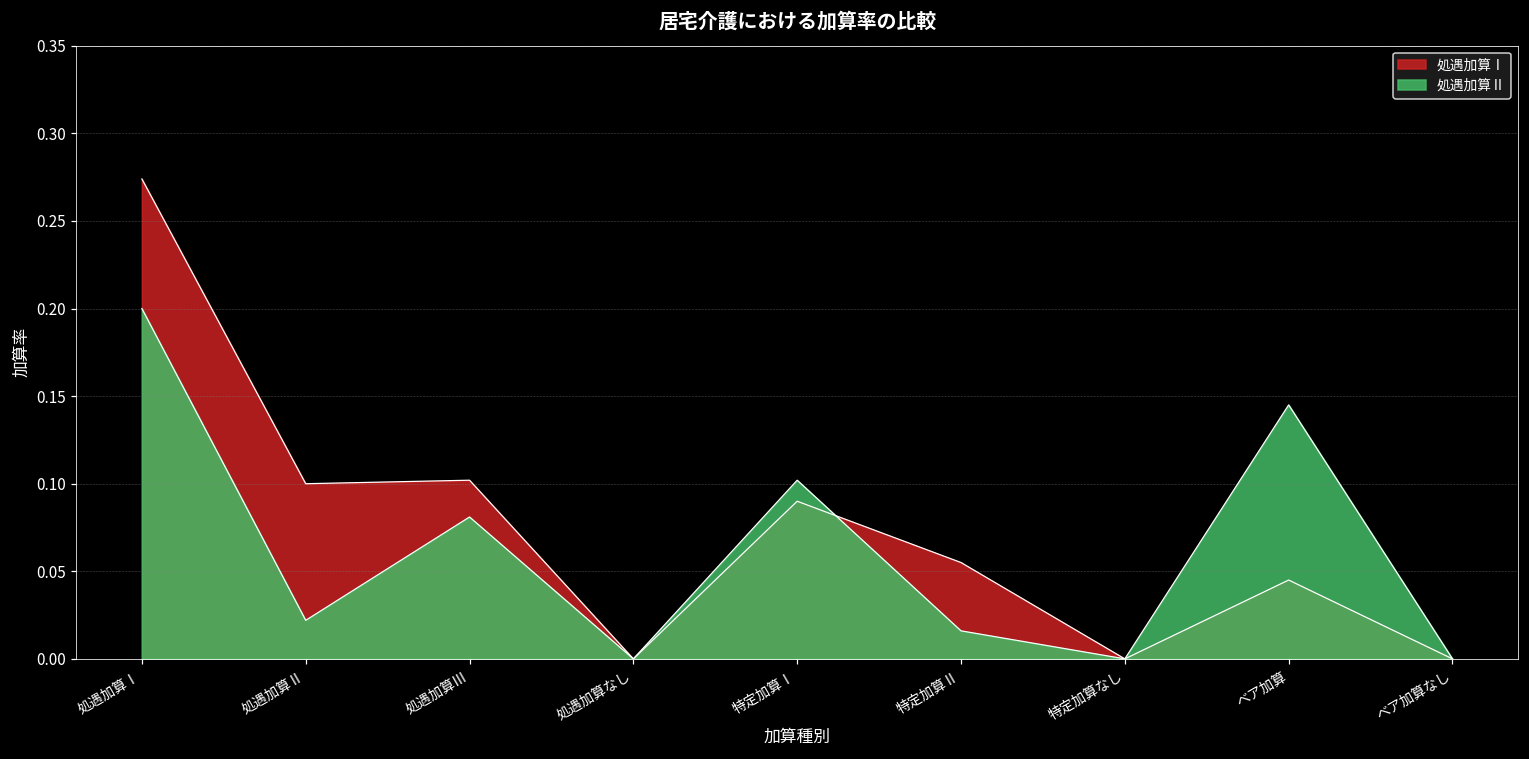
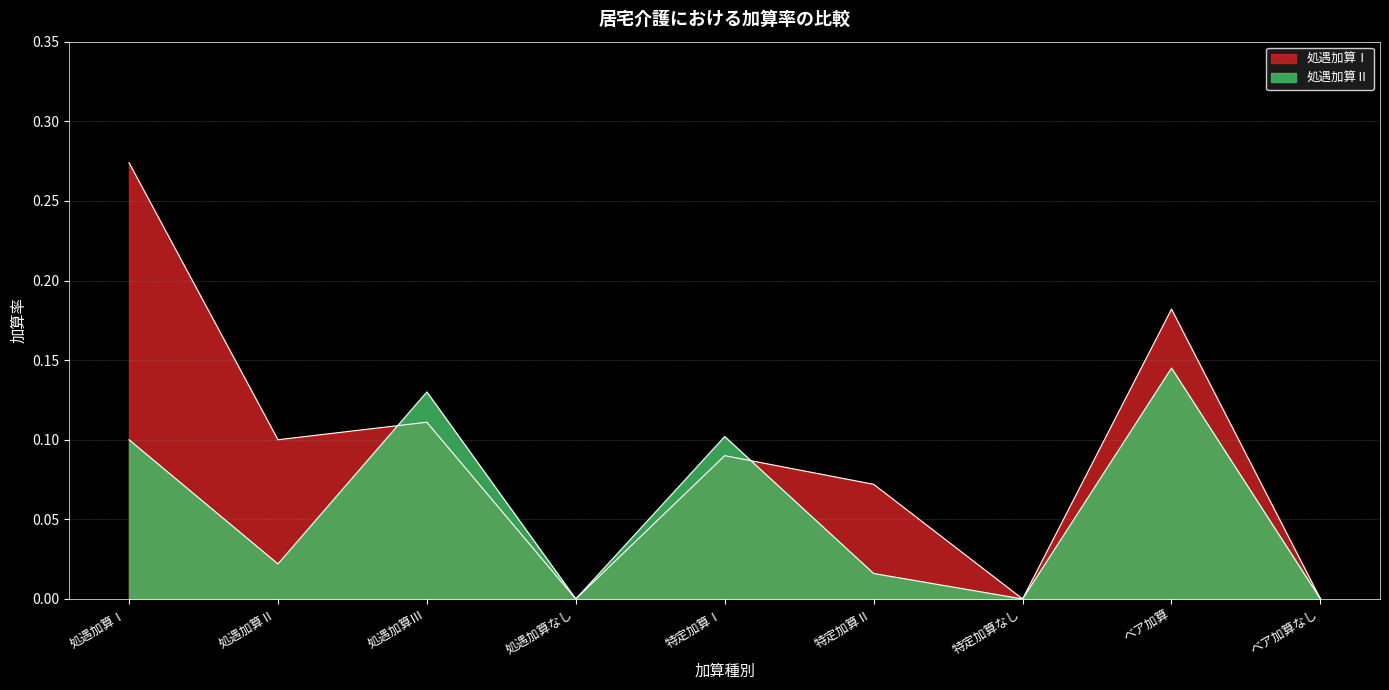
  {
    "処遇加算Ⅰ": {
      "処遇加算Ⅰ": 0.274,
      "処遇加算Ⅱ": 0.100,
-     "処遇加算Ⅲ": 0.102,
+     "処遇加算Ⅲ": 0.111,
      "特定加算Ⅰ": 0.090,
-     "特定加算Ⅱ": 0.055,
-     "ベア加算": 0.045
+     "特定加算Ⅱ": 0.072,
+     "ベア加算": 0.182
    },
    "処遇加算Ⅱ": {
-     "処遇加算Ⅰ": 0.2,
+     "処遇加算Ⅰ": 0.1,
      "処遇加算Ⅱ": 0.022,
-     "処遇加算Ⅲ": 0.081,
+     "処遇加算Ⅲ": 0.130,
      "特定加算Ⅰ": 0.102,
      "特定加算Ⅱ": 0.016,
      "ベア加算": 0.145
    }
  }
